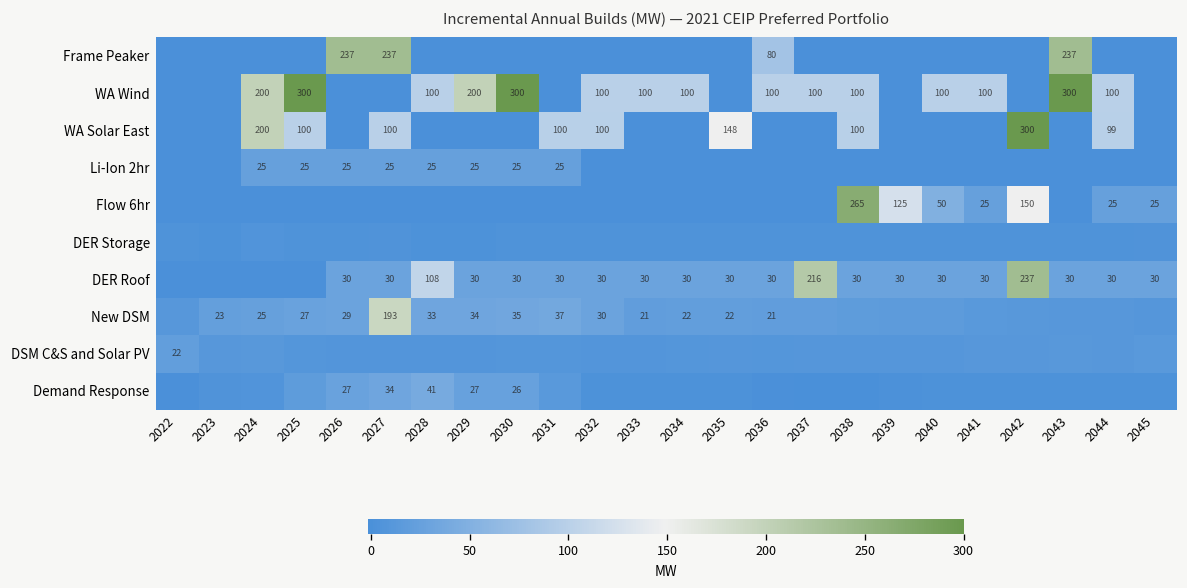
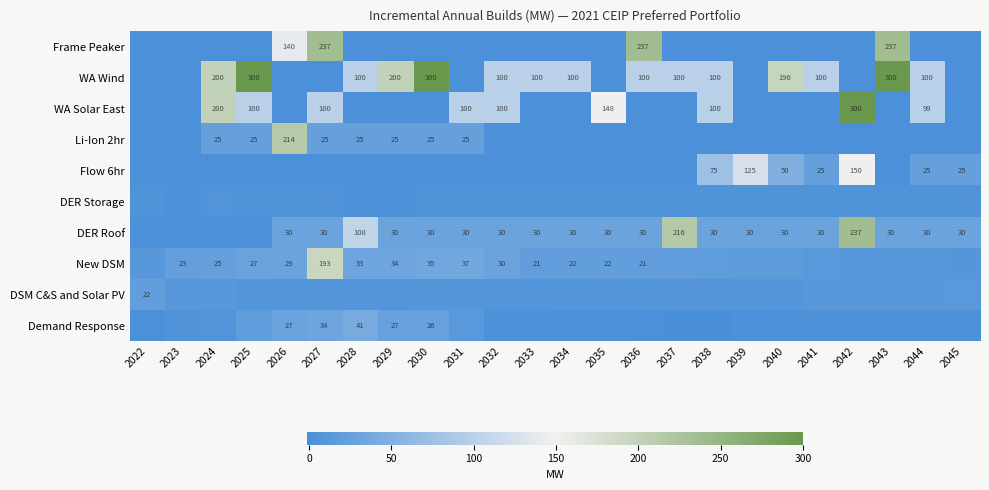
  {
    "Frame Peaker": {
-     "2026": 237,
+     "2026": 140,
      "2027": 237,
-     "2036": 80,
+     "2036": 237,
      "2043": 237
    },
    "WA Wind": {
      "2024": 200,
      "2025": 300,
      "2028": 100,
      "2029": 200,
      "2030": 300,
      "2032": 100,
      "2033": 100,
      "2034": 100,
      "2036": 100,
      "2037": 100,
      "2038": 100,
-     "2040": 100,
+     "2040": 196,
      "2041": 100,
      "2043": 300,
      "2044": 100
    },
    "WA Solar East": {
      "2024": 200,
      "2025": 100,
      "2027": 100,
      "2031": 100,
      "2032": 100,
      "2035": 148,
      "2038": 100,
      "2042": 300,
      "2044": 99
    },
    "Li-Ion 2hr": {
      "2024": 25,
      "2025": 25,
-     "2026": 25,
+     "2026": 214,
      "2027": 25,
      "2028": 25,
      "2029": 25,
      "2030": 25,
      "2031": 25
    },
    "Flow 6hr": {
-     "2038": 265,
+     "2038": 75,
      "2039": 125,
      "2040": 50,
      "2041": 25,
      "2042": 150,
      "2044": 25,
      "2045": 25
    },
    "DER Roof": {
      "2026": 30,
      "2027": 30,
      "2028": 108,
      "2029": 30,
      "2030": 30,
      "2031": 30,
      "2032": 30,
      "2033": 30,
      "2034": 30,
      "2035": 30,
      "2036": 30,
      "2037": 216,
      "2038": 30,
      "2039": 30,
      "2040": 30,
      "2041": 30,
      "2042": 237,
      "2043": 30,
      "2044": 30,
      "2045": 30
    },
    "New DSM": {
      "2023": 23,
      "2024": 25,
      "2025": 27,
      "2026": 29,
      "2027": 193,
      "2028": 33,
      "2029": 34,
      "2030": 35,
      "2031": 37,
      "2032": 30,
      "2033": 21,
      "2034": 22,
      "2035": 22,
      "2036": 21
    },
    "DSM C&S and Solar PV": {
      "2022": 22
    },
    "Demand Response": {
      "2026": 27,
      "2027": 34,
      "2028": 41,
      "2029": 27,
      "2030": 26
    }
  }
